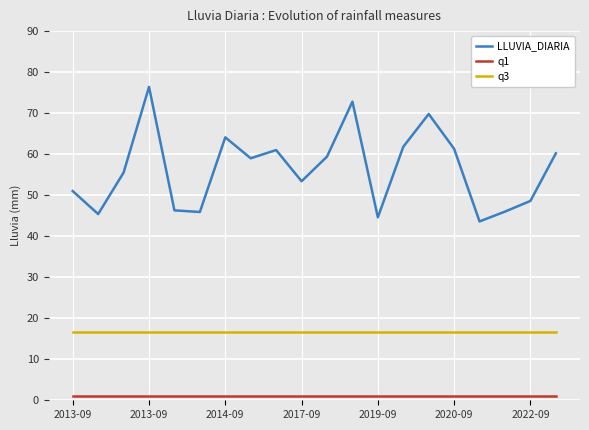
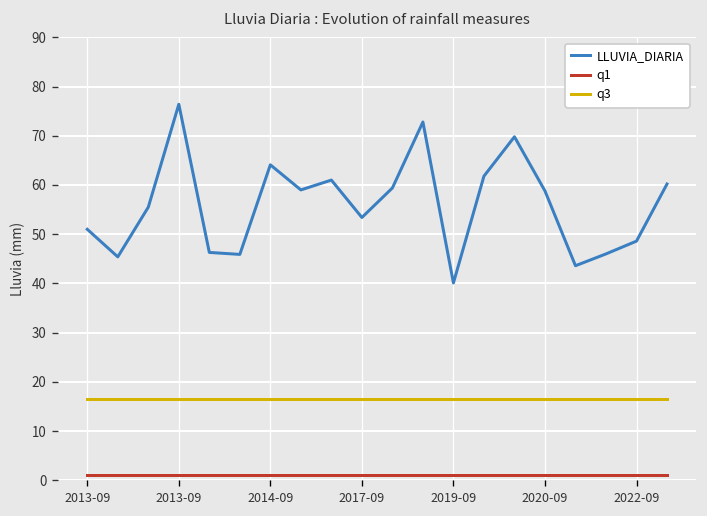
  {
    "LLUVIA_DIARIA": {
      "2014-09": 64,
      "2017-09": 53,
-     "2019-09": 45,
-     "2020-09": 61,
+     "2019-09": 40,
+     "2020-09": 59,
      "2022-09": 49
    },
    "q1": {
      "2014-09": 1,
      "2017-09": 1,
      "2019-09": 1,
      "2020-09": 1,
      "2022-09": 1
    },
    "q3": {
      "2014-09": 17,
      "2017-09": 17,
      "2019-09": 17,
      "2020-09": 17,
      "2022-09": 17
    }
  }
